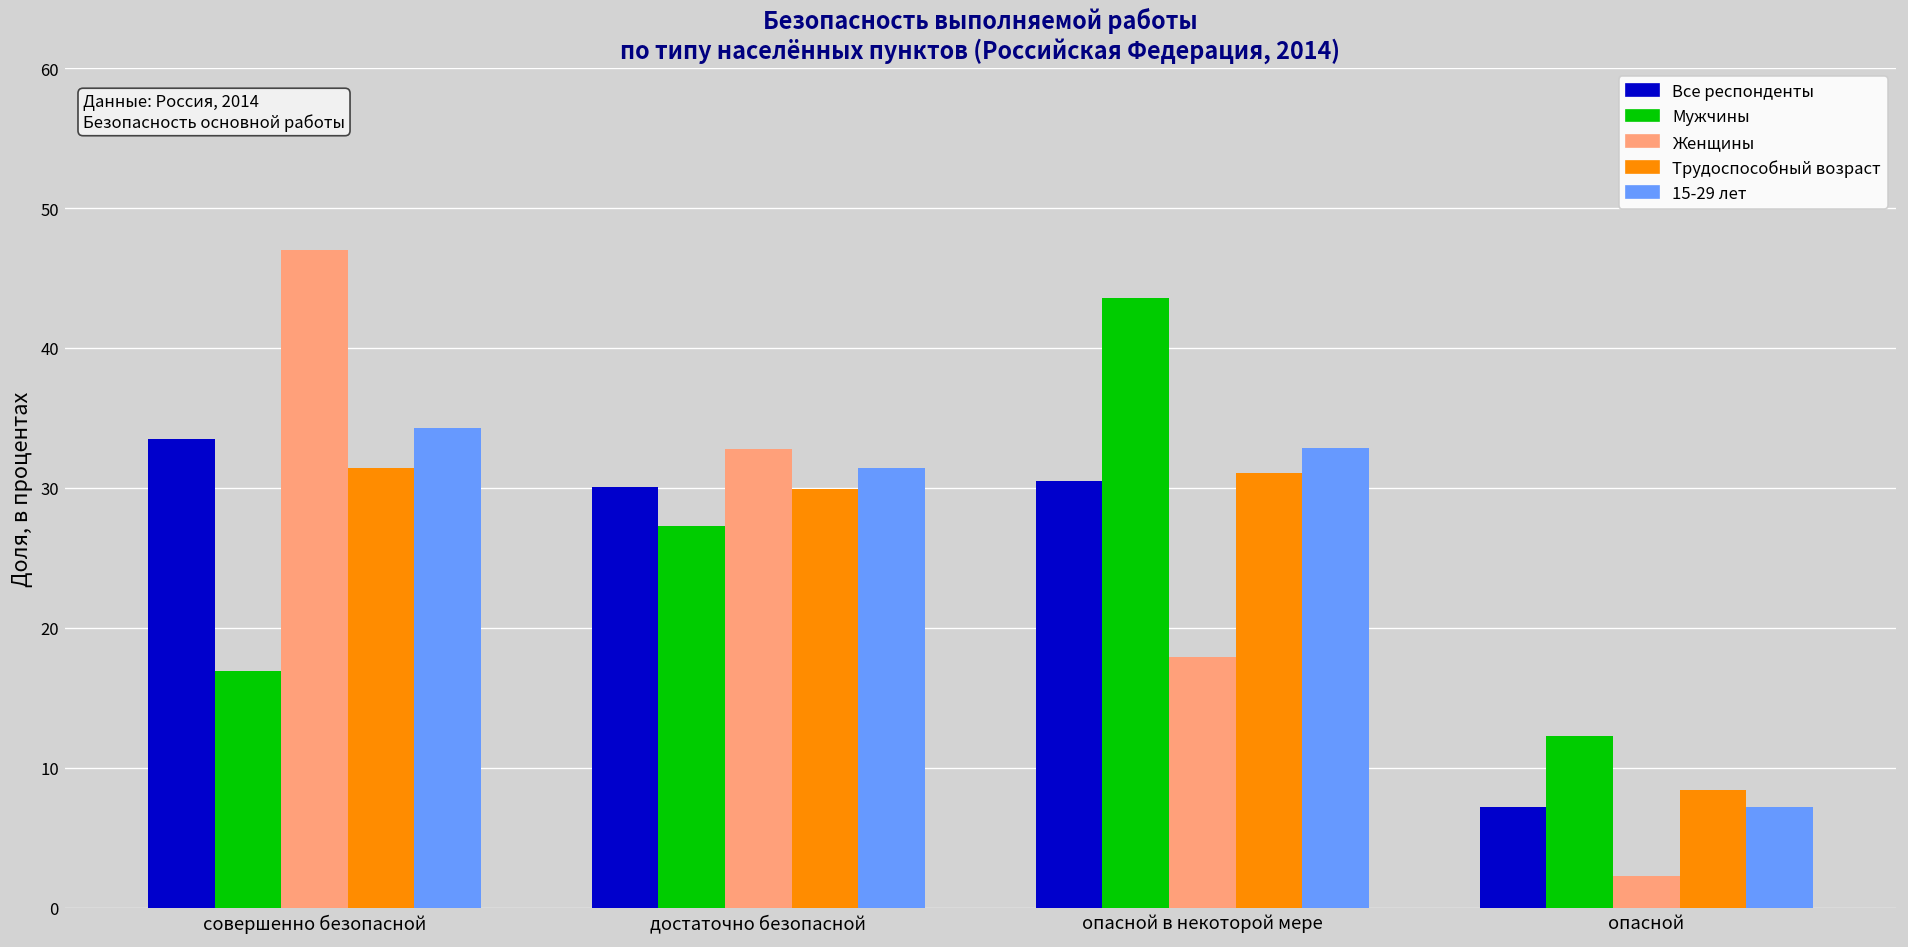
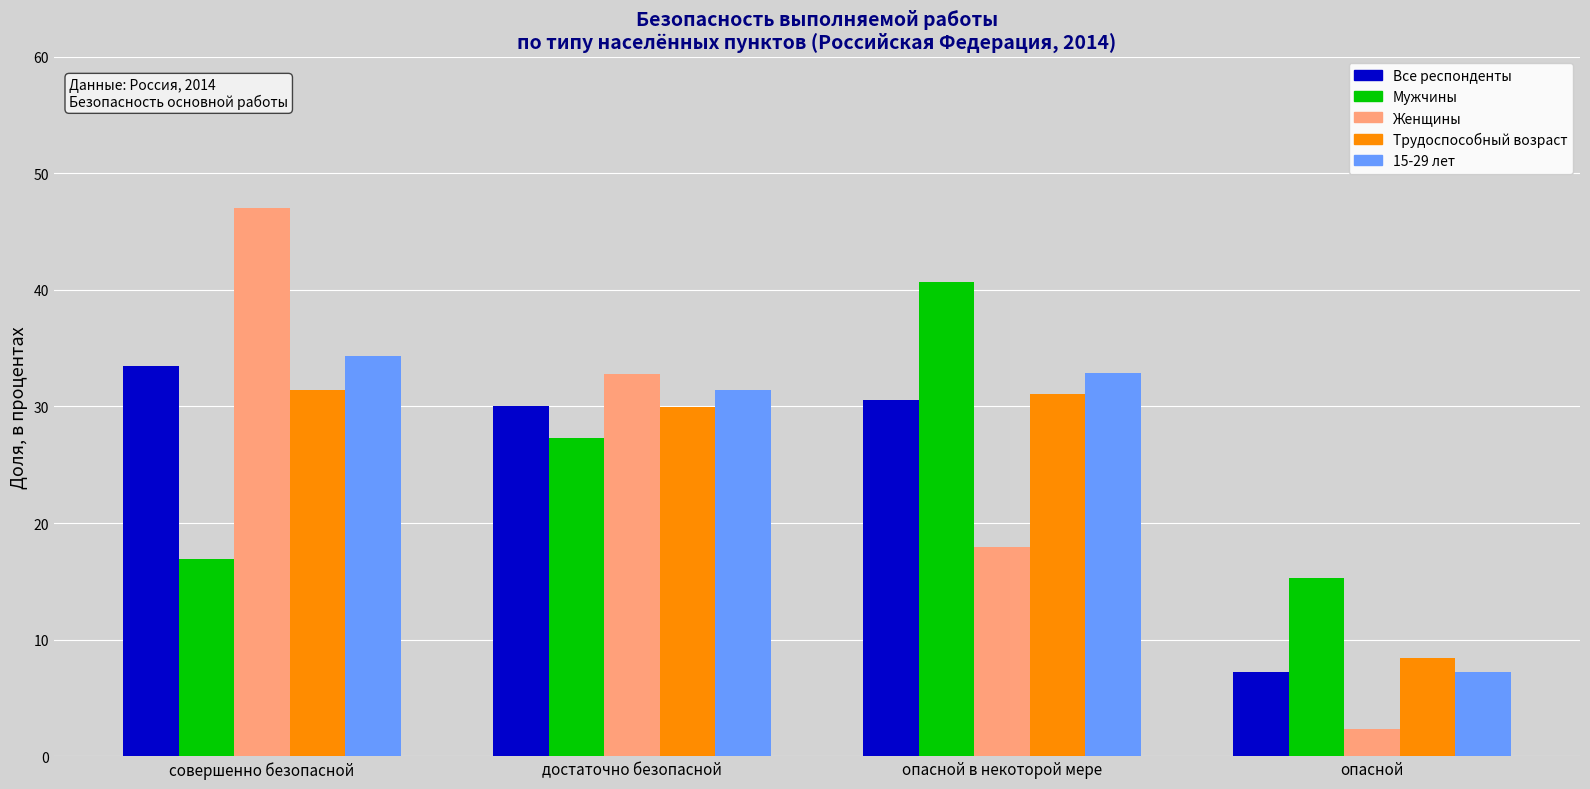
  {
    "Все респонденты": {
      "совершенно безопасной": 33.5,
      "достаточно безопасной": 30.1,
      "опасной в некоторой мере": 30.5,
      "опасной": 7.2
    },
    "Мужчины": {
      "совершенно безопасной": 16.9,
      "достаточно безопасной": 27.3,
-     "опасной в некоторой мере": 43.5,
-     "опасной": 12.3
+     "опасной в некоторой мере": 40.7,
+     "опасной": 15.3
    },
    "Женщины": {
      "совершенно безопасной": 47.0,
      "достаточно безопасной": 32.7,
      "опасной в некоторой мере": 17.9,
      "опасной": 2.3
    },
    "Трудоспособный возраст": {
      "совершенно безопасной": 31.4,
      "достаточно безопасной": 29.9,
      "опасной в некоторой мере": 31.1,
      "опасной": 8.5
    },
    "15-29 лет": {
      "совершенно безопасной": 34.3,
      "достаточно безопасной": 31.4,
      "опасной в некоторой мере": 32.9,
      "опасной": 7.2
    }
  }
